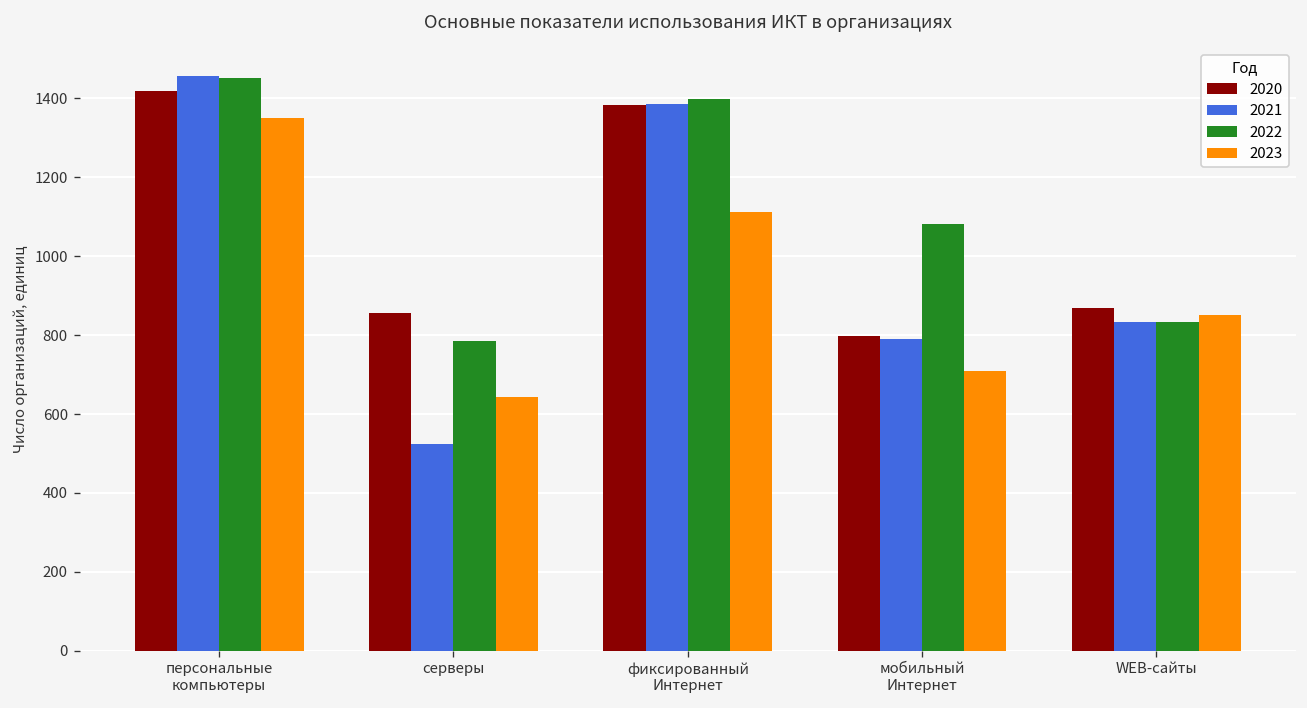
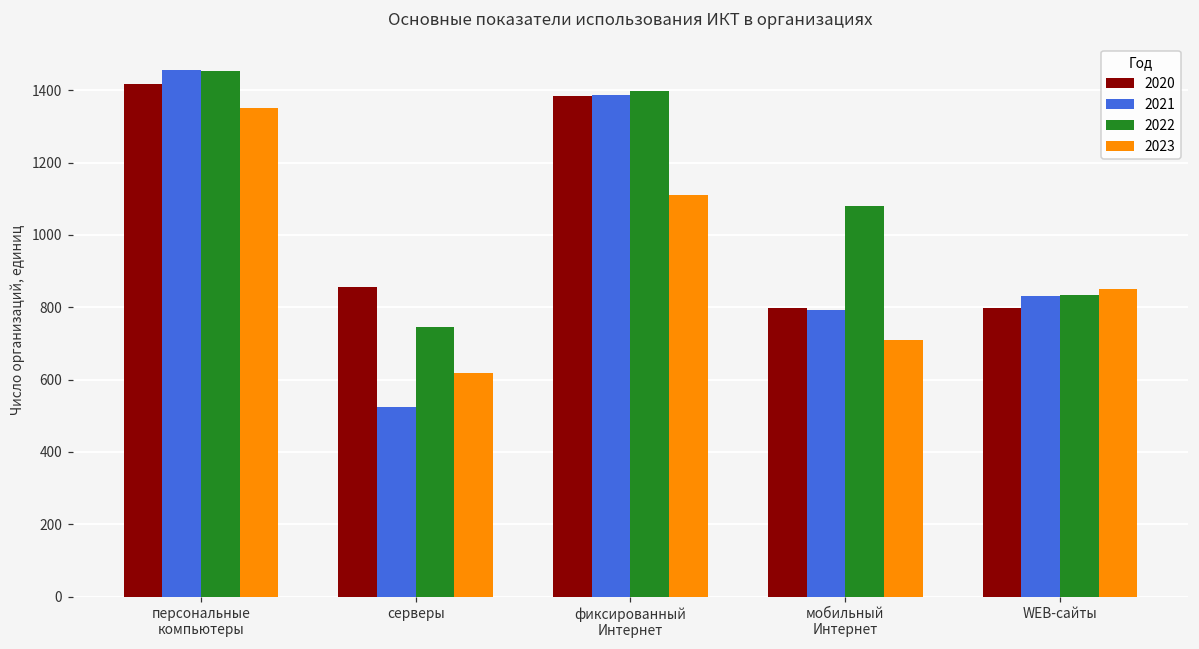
  {
    "2020": {
      "персональные компьютеры": 1420,
      "серверы": 860,
      "фиксированный Интернет": 1380,
      "мобильный Интернет": 800,
-     "WEB-сайты": 870
+     "WEB-сайты": 800
    },
    "2021": {
      "персональные компьютеры": 1460,
      "серверы": 520,
      "фиксированный Интернет": 1390,
      "мобильный Интернет": 790,
      "WEB-сайты": 830
    },
    "2022": {
      "персональные компьютеры": 1450,
-     "серверы": 790,
+     "серверы": 740,
      "фиксированный Интернет": 1400,
      "мобильный Интернет": 1080,
      "WEB-сайты": 830
    },
    "2023": {
      "персональные компьютеры": 1350,
-     "серверы": 640,
+     "серверы": 620,
      "фиксированный Интернет": 1110,
      "мобильный Интернет": 710,
      "WEB-сайты": 850
    }
  }
